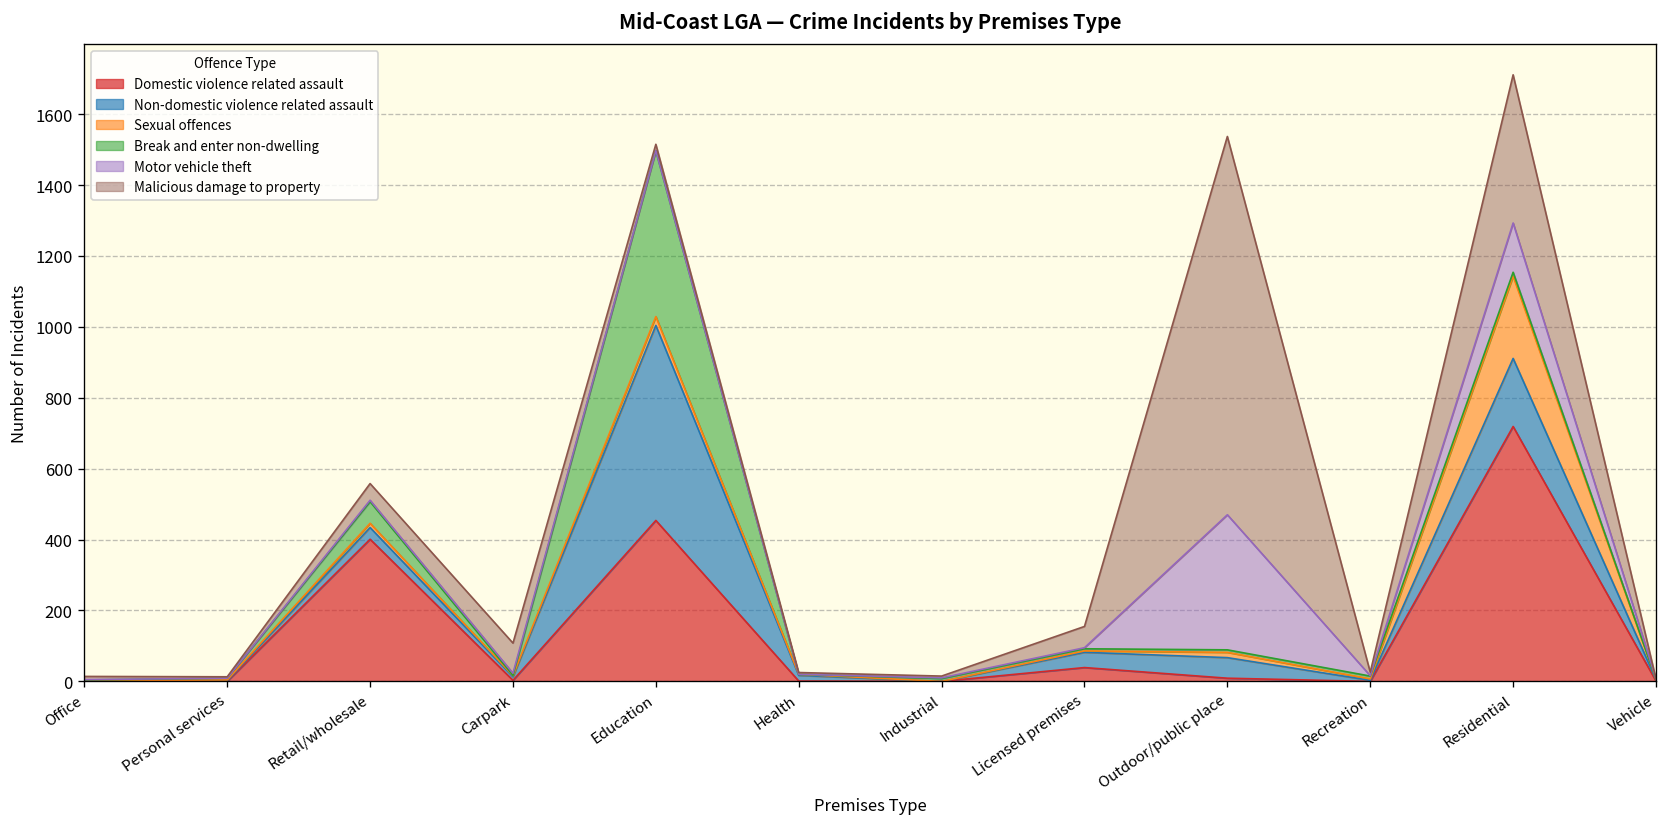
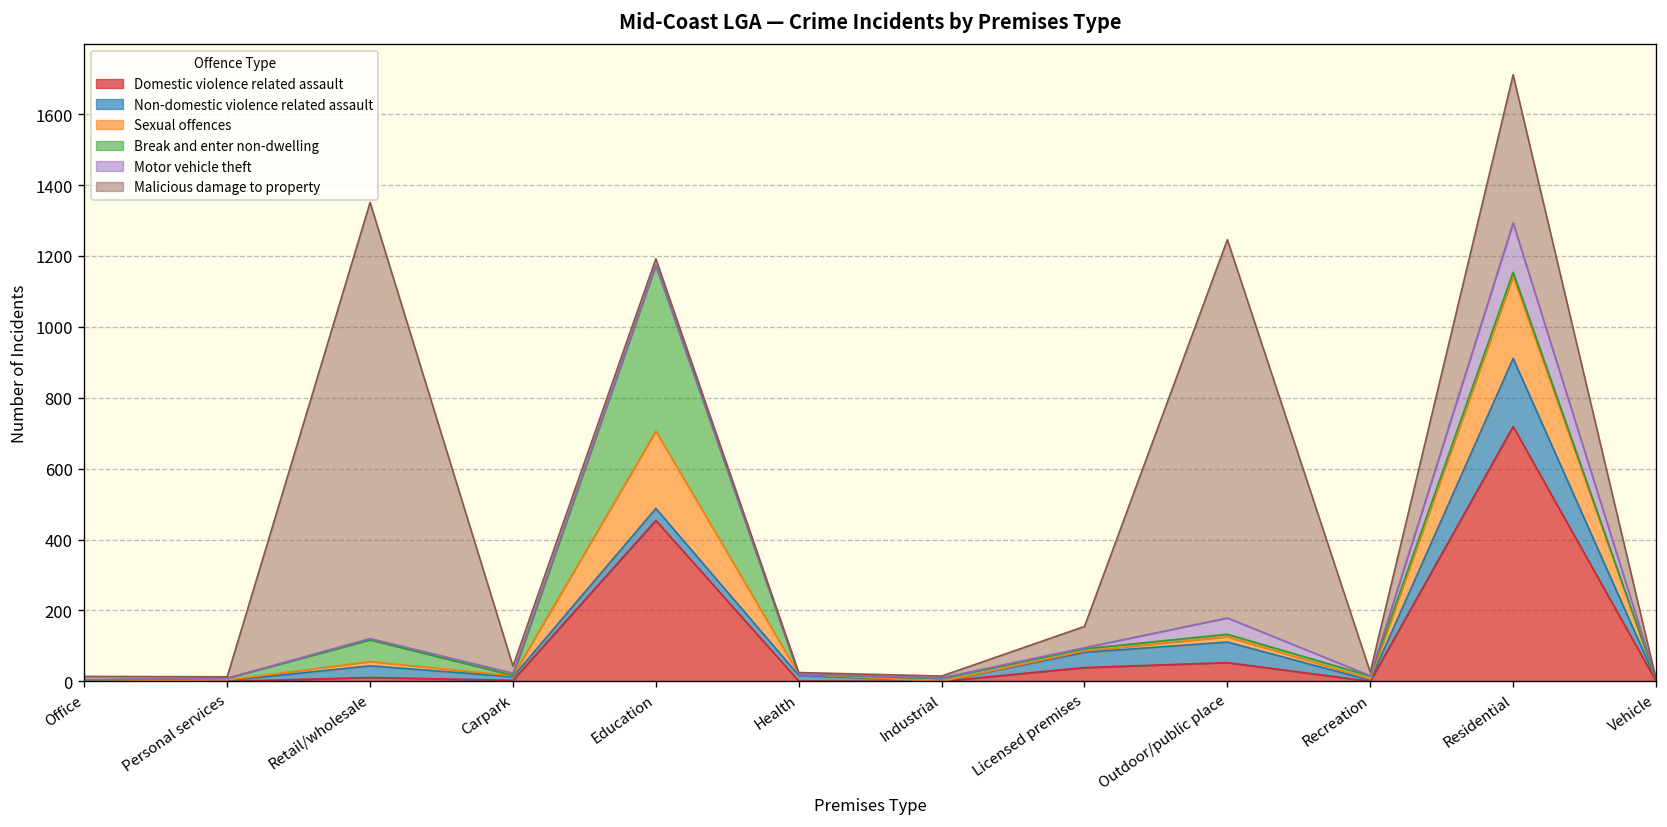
  {
    "Domestic violence related assault": {
-     "Retail/wholesale": 400,
+     "Retail/wholesale": 10,
      "Carpark": 0,
      "Education": 450,
      "Health": 0,
      "Licensed premises": 40,
-     "Outdoor/public place": 10,
+     "Outdoor/public place": 50,
      "Residential": 720
    },
    "Non-domestic violence related assault": {
      "Retail/wholesale": 30,
-     "Education": 550,
+     "Education": 30,
      "Outdoor/public place": 60,
      "Residential": 190
    },
    "Sexual offences": {
      "Retail/wholesale": 10,
-     "Education": 30,
+     "Education": 220,
      "Residential": 230
    },
    "Break and enter non-dwelling": {
      "Residential": 10
    },
    "Motor vehicle theft": {
-     "Outdoor/public place": 380,
+     "Outdoor/public place": 50,
      "Residential": 140
    },
    "Malicious damage to property": {
      "Office": 10,
-     "Retail/wholesale": 50,
-     "Carpark": 90,
+     "Retail/wholesale": 1230,
+     "Carpark": 20,
      "Education": 20,
      "Licensed premises": 60,
      "Outdoor/public place": 1070,
      "Recreation": 10,
      "Residential": 420
    }
  }
